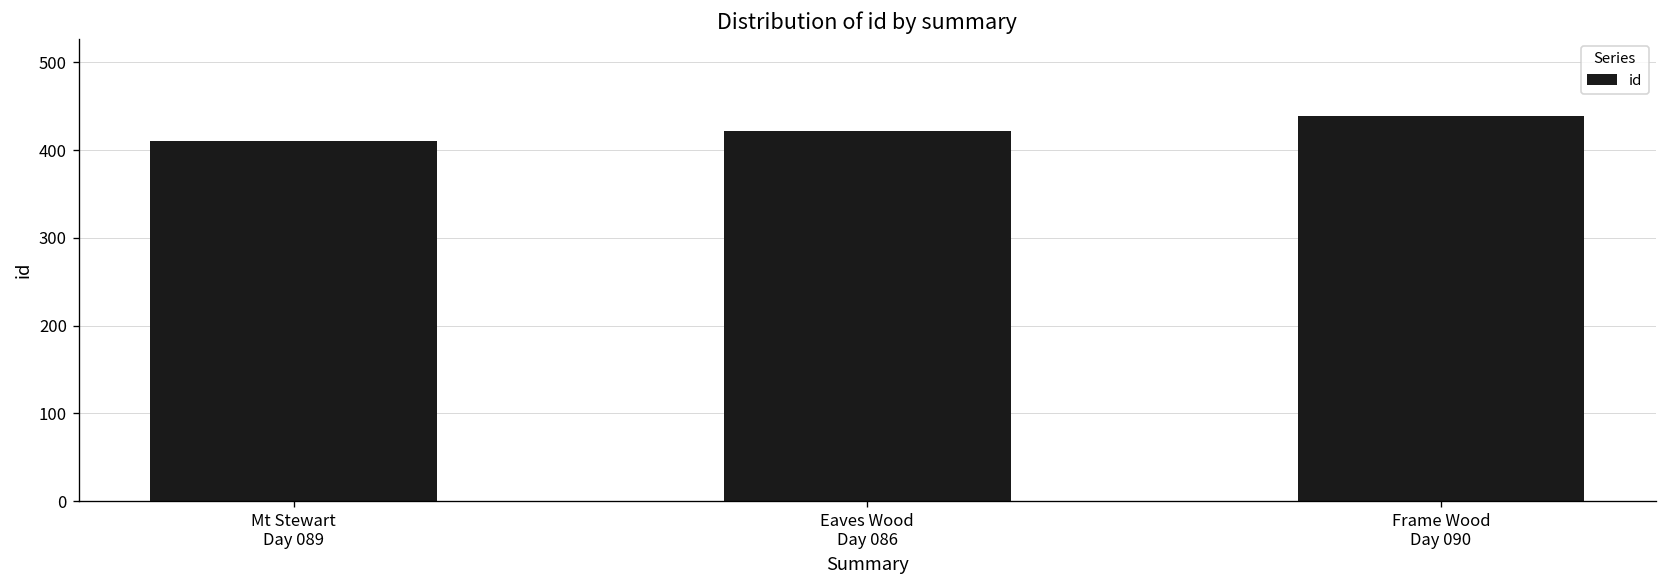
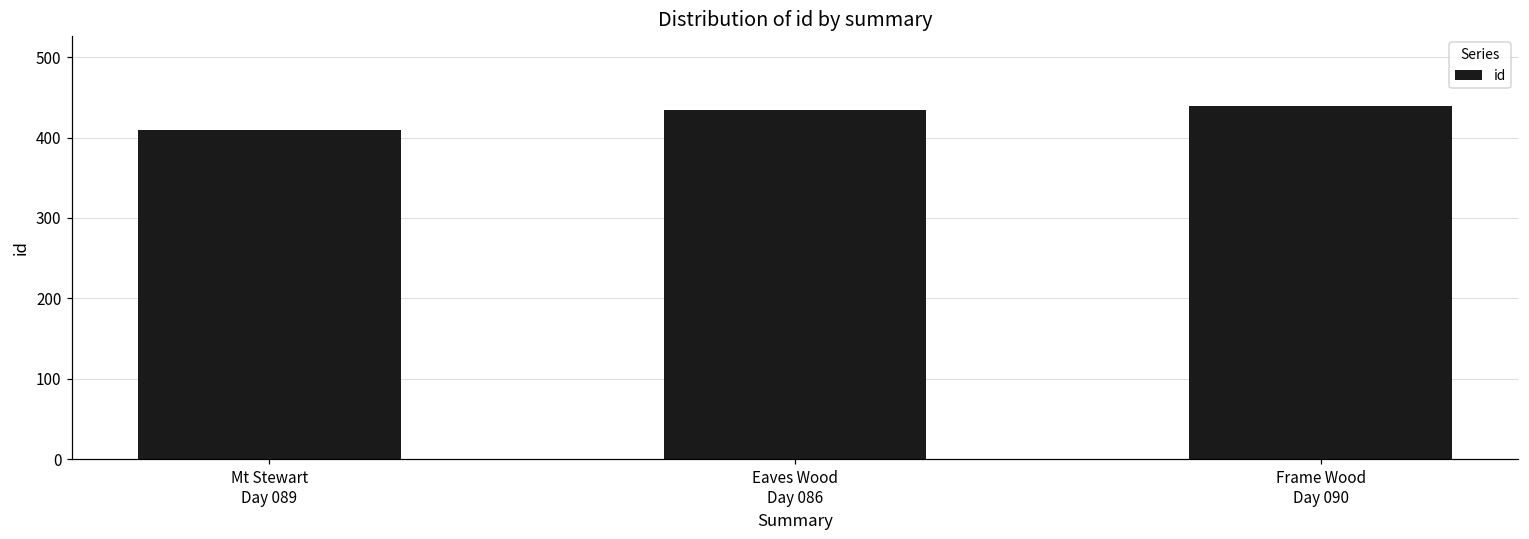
  {
    "Mt Stewart Day 089": 410,
-   "Eaves Wood Day 086": 420,
+   "Eaves Wood Day 086": 430,
    "Frame Wood Day 090": 440
  }
